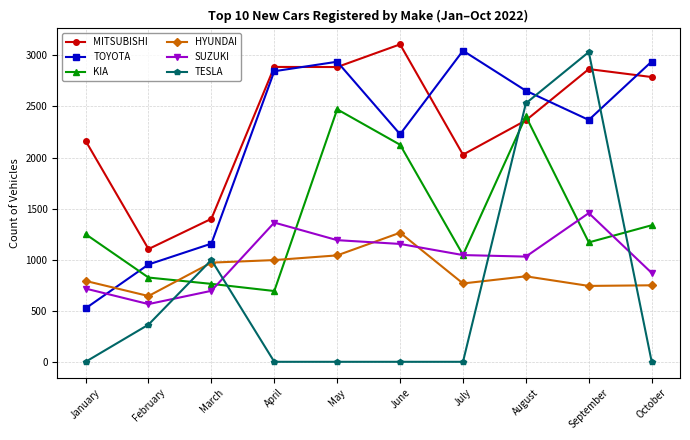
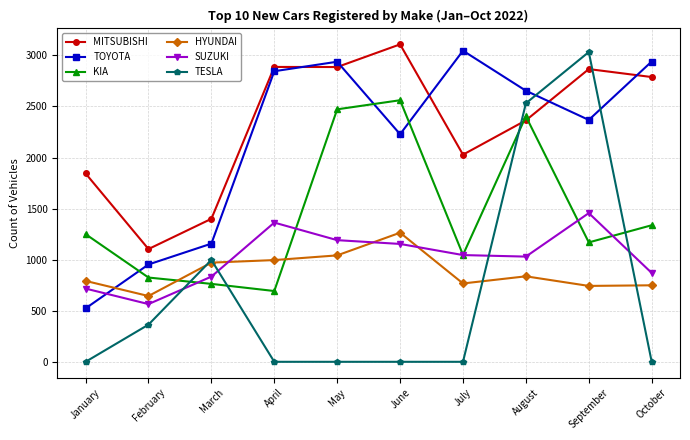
  {
    "MITSUBISHI": {
-     "January": 2160,
+     "January": 1840,
      "February": 1100,
      "March": 1400,
      "April": 2890,
      "May": 2890,
      "June": 3110,
      "July": 2030,
      "August": 2360,
      "September": 2870,
      "October": 2790
    },
    "TOYOTA": {
      "January": 520,
      "February": 950,
      "March": 1160,
      "April": 2850,
      "May": 2940,
      "June": 2230,
      "July": 3050,
      "August": 2650,
      "September": 2370,
      "October": 2940
    },
    "KIA": {
      "January": 1250,
      "February": 830,
      "March": 760,
      "April": 690,
      "May": 2470,
-     "June": 2130,
+     "June": 2560,
      "August": 2400,
      "September": 1170,
      "October": 1340
    },
    "HYUNDAI": {
      "January": 790,
      "February": 640,
      "March": 970,
      "April": 1000,
      "May": 1040,
      "June": 1260,
      "July": 770,
      "August": 840,
      "September": 740,
      "October": 750
    },
    "SUZUKI": {
      "January": 720,
      "February": 570,
-     "March": 700,
+     "March": 830,
      "April": 1360,
      "May": 1190,
      "June": 1150,
      "August": 1030,
      "September": 1460,
      "October": 870
    },
    "TESLA": {
      "January": 0,
      "February": 360,
      "March": 1000,
      "April": 0,
      "May": 0,
      "June": 0,
      "July": 0,
      "August": 2530,
      "September": 3030,
      "October": 0
    }
  }
